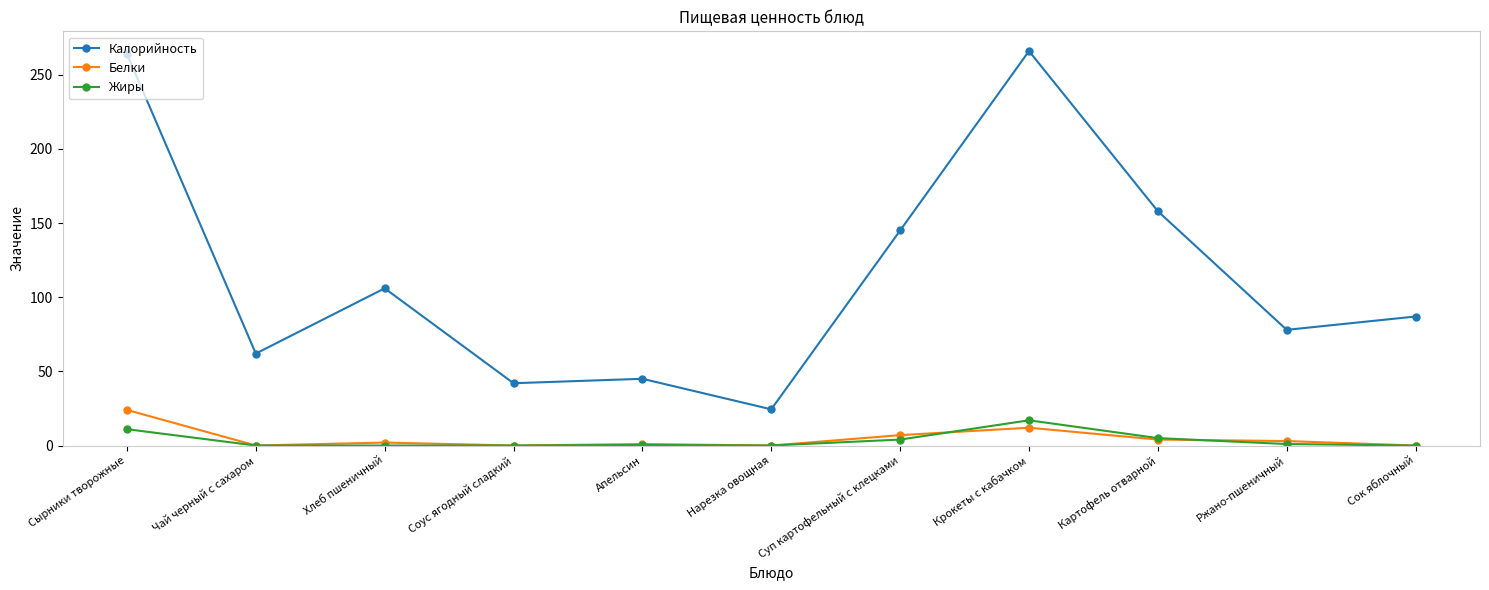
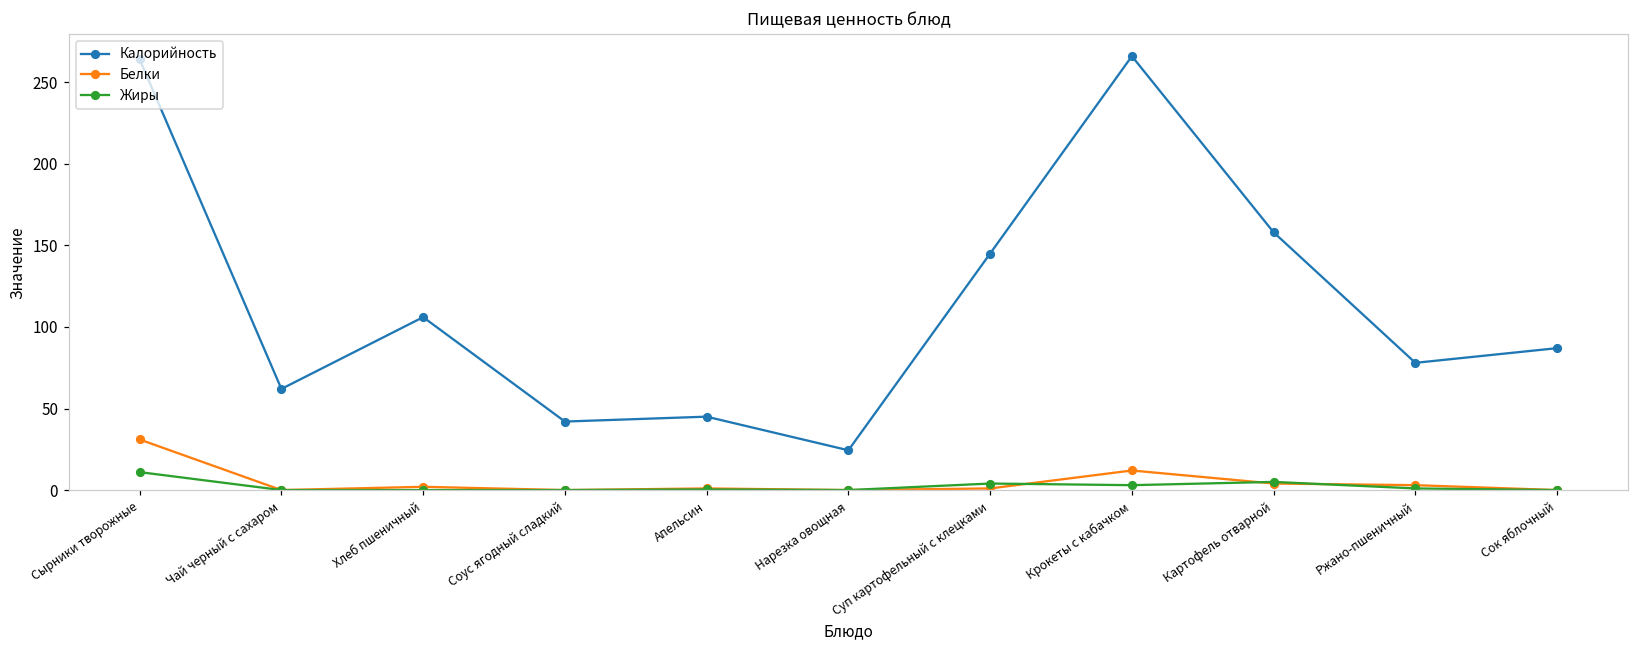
  {
    "Калорийность": {
      "Чай черный с сахаром": 62,
      "Хлеб пшеничный": 106,
      "Соус ягодный сладкий": 42,
      "Апельсин": 45,
      "Нарезка овощная": 24,
      "Суп картофельный с клецками": 145,
      "Крокеты с кабачком": 266,
      "Картофель отварной": 158,
      "Ржано-пшеничный": 78,
      "Сок яблочный": 87
    },
    "Белки": {
-     "Сырники творожные": 24,
+     "Сырники творожные": 31,
      "Хлеб пшеничный": 2,
-     "Суп картофельный с клецками": 7,
+     "Суп картофельный с клецками": 1,
      "Крокеты с кабачком": 12,
      "Ржано-пшеничный": 3
    },
    "Жиры": {
      "Сырники творожные": 11,
      "Хлеб пшеничный": 0,
      "Суп картофельный с клецками": 4,
-     "Крокеты с кабачком": 17,
+     "Крокеты с кабачком": 3,
      "Ржано-пшеничный": 1
    }
  }
